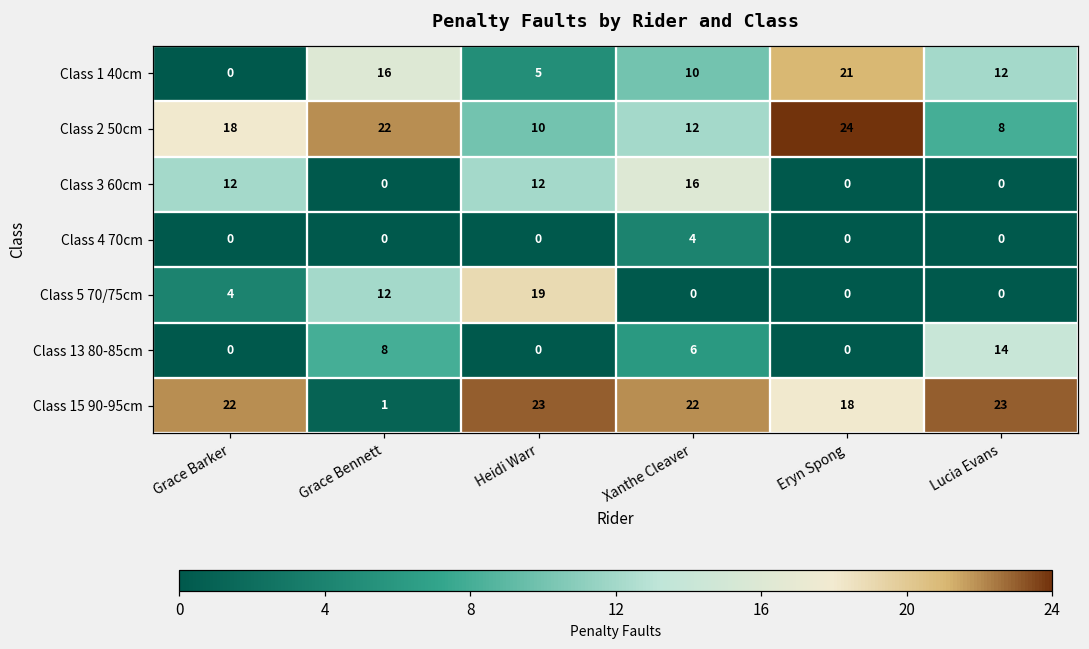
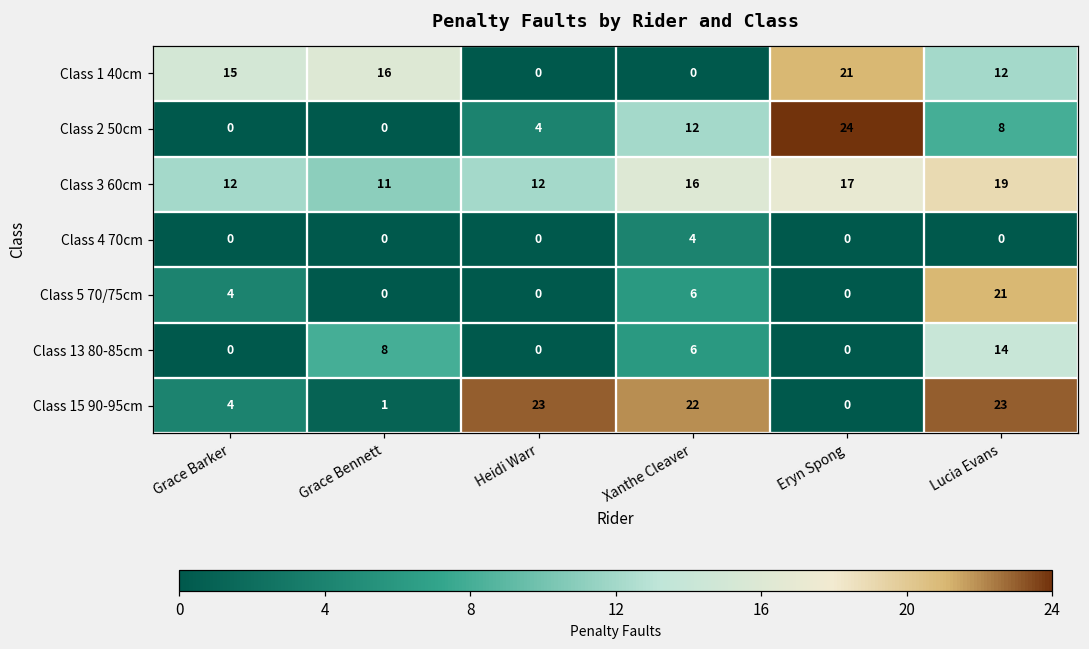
  {
    "Class 1 40cm": {
-     "Grace Barker": 0,
+     "Grace Barker": 15,
      "Grace Bennett": 16,
-     "Heidi Warr": 5,
-     "Xanthe Cleaver": 10,
+     "Heidi Warr": 0,
+     "Xanthe Cleaver": 0,
      "Eryn Spong": 21,
      "Lucia Evans": 12
    },
    "Class 2 50cm": {
-     "Grace Barker": 18,
-     "Grace Bennett": 22,
-     "Heidi Warr": 10,
+     "Grace Barker": 0,
+     "Grace Bennett": 0,
+     "Heidi Warr": 4,
      "Xanthe Cleaver": 12,
      "Eryn Spong": 24,
      "Lucia Evans": 8
    },
    "Class 3 60cm": {
      "Grace Barker": 12,
-     "Grace Bennett": 0,
+     "Grace Bennett": 11,
      "Heidi Warr": 12,
      "Xanthe Cleaver": 16,
-     "Eryn Spong": 0,
-     "Lucia Evans": 0
+     "Eryn Spong": 17,
+     "Lucia Evans": 19
    },
    "Class 4 70cm": {
      "Grace Barker": 0,
      "Grace Bennett": 0,
      "Heidi Warr": 0,
      "Xanthe Cleaver": 4,
      "Eryn Spong": 0,
      "Lucia Evans": 0
    },
    "Class 5 70/75cm": {
      "Grace Barker": 4,
-     "Grace Bennett": 12,
-     "Heidi Warr": 19,
-     "Xanthe Cleaver": 0,
+     "Grace Bennett": 0,
+     "Heidi Warr": 0,
+     "Xanthe Cleaver": 6,
      "Eryn Spong": 0,
-     "Lucia Evans": 0
+     "Lucia Evans": 21
    },
    "Class 13 80-85cm": {
      "Grace Barker": 0,
      "Grace Bennett": 8,
      "Heidi Warr": 0,
      "Xanthe Cleaver": 6,
      "Eryn Spong": 0,
      "Lucia Evans": 14
    },
    "Class 15 90-95cm": {
-     "Grace Barker": 22,
+     "Grace Barker": 4,
      "Grace Bennett": 1,
      "Heidi Warr": 23,
      "Xanthe Cleaver": 22,
-     "Eryn Spong": 18,
+     "Eryn Spong": 0,
      "Lucia Evans": 23
    }
  }
